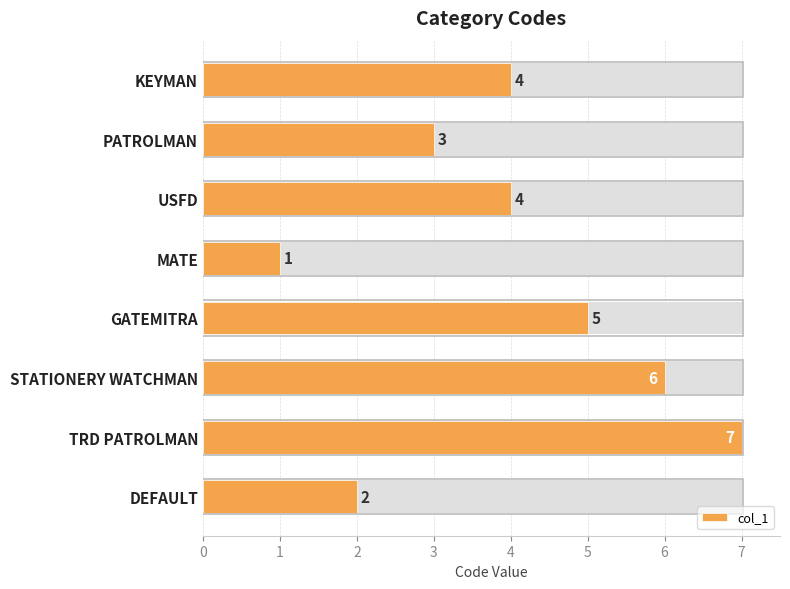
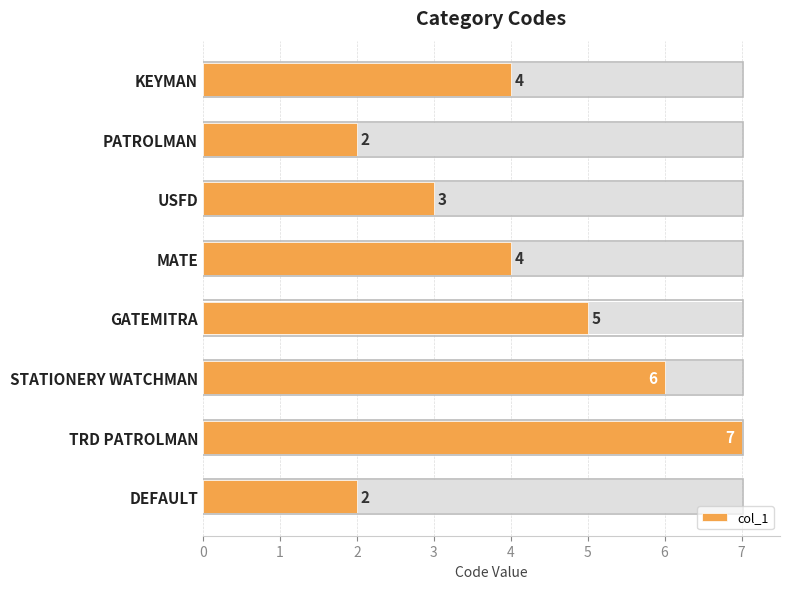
  {
    "col_1": {
-     "PATROLMAN": 3,
-     "USFD": 4,
-     "MATE": 1,
+     "PATROLMAN": 2,
+     "USFD": 3,
+     "MATE": 4,
      "TRD PATROLMAN": 7
    }
  }
